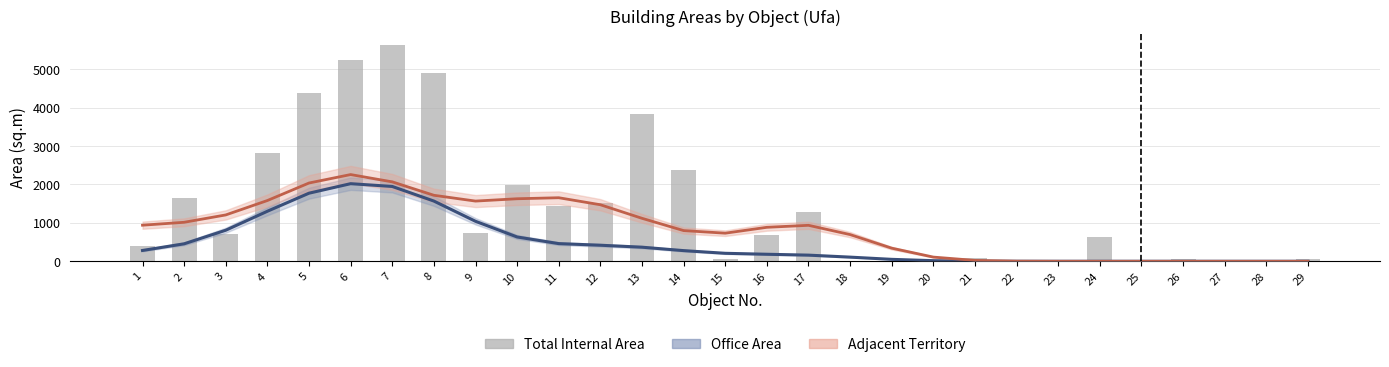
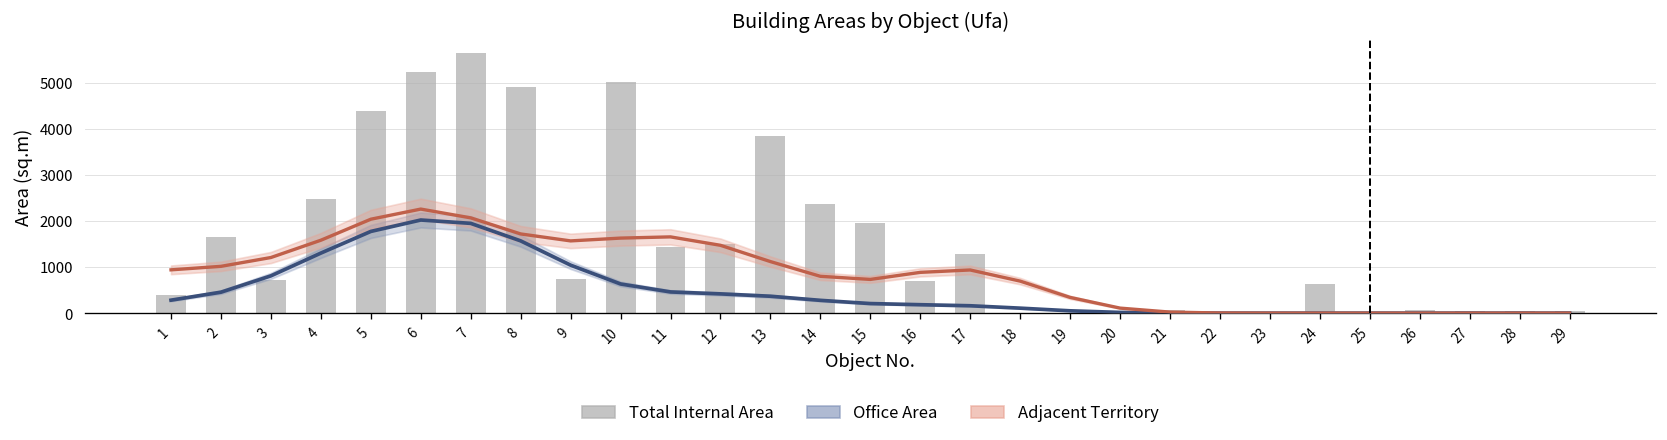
  {
    "Total Internal Area": {
      "1": 400,
      "2": 1700,
      "3": 700,
-     "4": 2800,
+     "4": 2500,
      "5": 4400,
      "6": 5200,
      "7": 5600,
      "8": 4900,
      "9": 700,
-     "10": 2000,
+     "10": 5000,
      "11": 1400,
      "12": 1500,
      "13": 3800,
      "14": 2400,
-     "15": 100,
+     "15": 2000,
      "16": 700,
      "17": 1300,
      "21": 100,
      "24": 600,
      "26": 100
    }
  }
